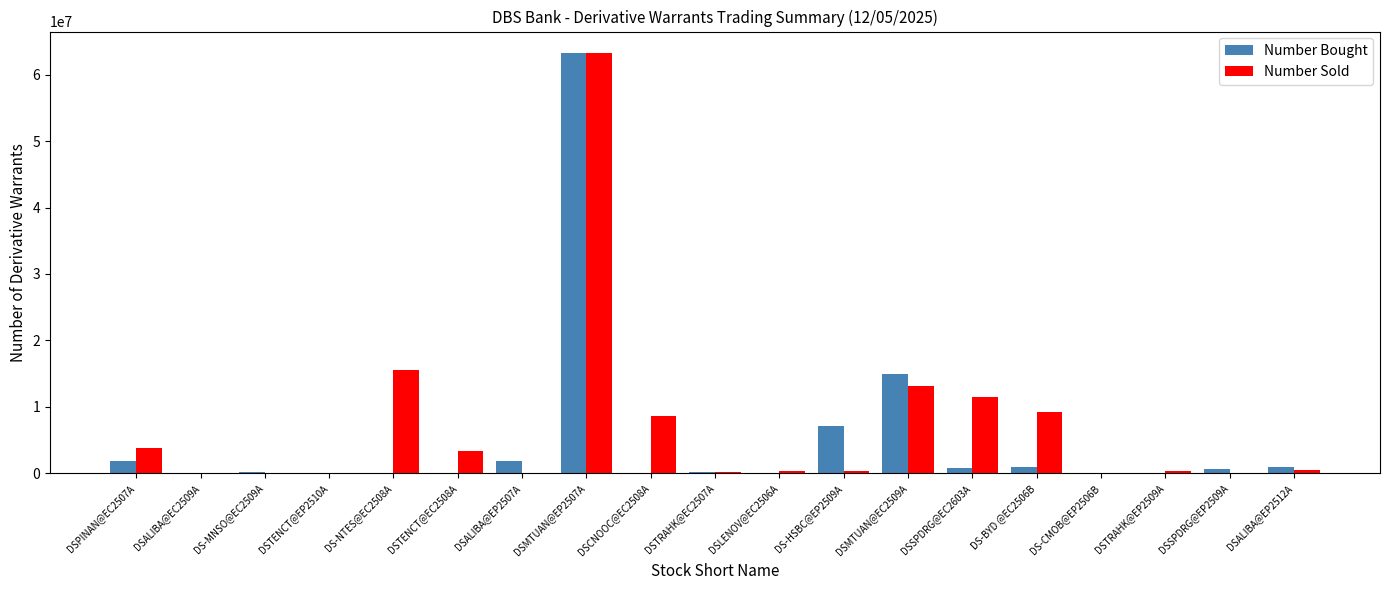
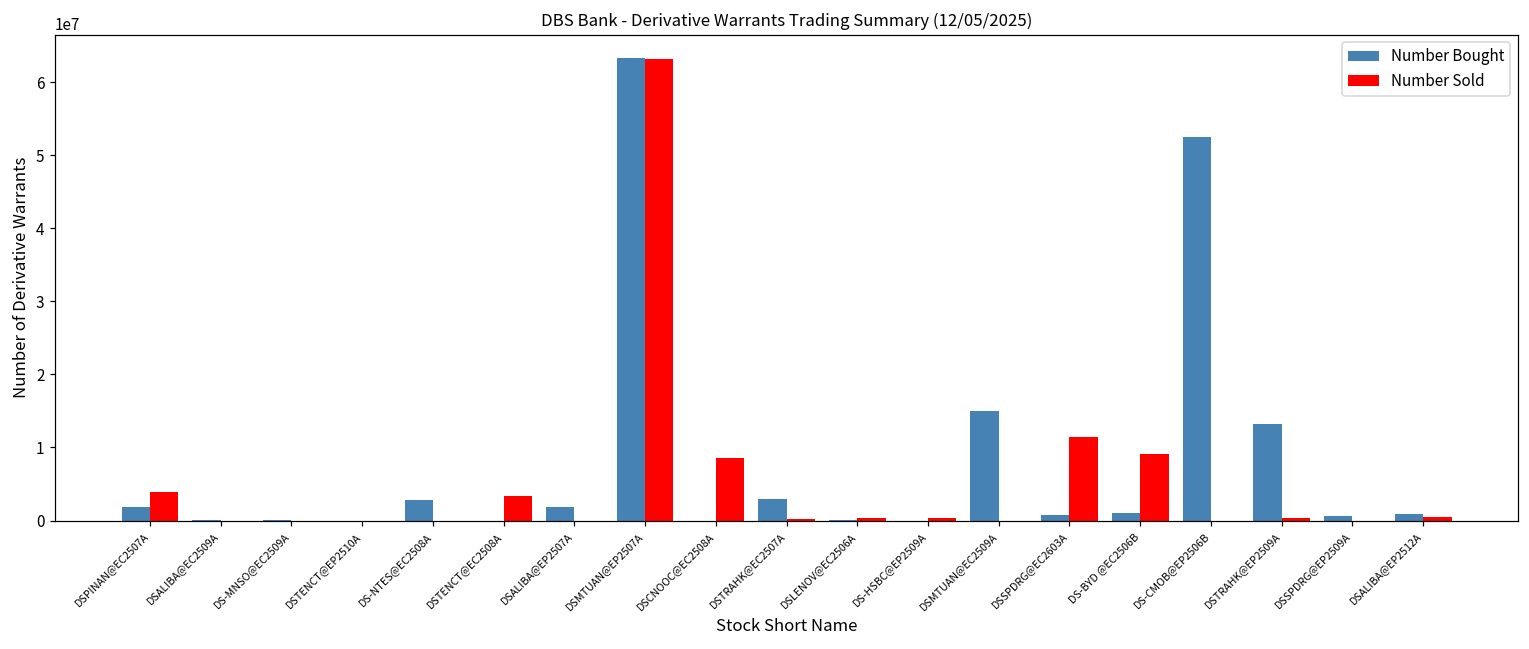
  {
    "Number Bought": {
      "DSPINAN@EC2507A": 2000000,
      "DSTENCT@EP2510A": 0,
-     "DS-NTES@EC2508A": 0,
+     "DS-NTES@EC2508A": 3000000,
      "DSTENCT@EC2508A": 0,
      "DSALIBA@EP2507A": 2000000,
      "DSMTUAN@EP2507A": 63000000,
      "DSCNOOC@EC2508A": 0,
-     "DSTRAHK@EC2507A": 0,
-     "DS-HSBC@EP2509A": 7000000,
+     "DSTRAHK@EC2507A": 3000000,
+     "DS-HSBC@EP2509A": 0,
      "DSMTUAN@EC2509A": 15000000,
      "DSSPDRG@EC2603A": 1000000,
      "DS-BYD @EC2506B": 1000000,
-     "DS-CMOB@EP2506B": 0,
-     "DSTRAHK@EP2509A": 0,
+     "DS-CMOB@EP2506B": 52000000,
+     "DSTRAHK@EP2509A": 13000000,
      "DSSPDRG@EP2509A": 1000000,
      "DSALIBA@EP2512A": 1000000
    },
    "Number Sold": {
      "DSPINAN@EC2507A": 4000000,
      "DSALIBA@EC2509A": 0,
      "DS-MNSO@EC2509A": 0,
      "DSTENCT@EP2510A": 0,
-     "DS-NTES@EC2508A": 16000000,
+     "DS-NTES@EC2508A": 0,
      "DSTENCT@EC2508A": 3000000,
      "DSALIBA@EP2507A": 0,
      "DSMTUAN@EP2507A": 63000000,
      "DSCNOOC@EC2508A": 9000000,
      "DS-HSBC@EP2509A": 0,
-     "DSMTUAN@EC2509A": 13000000,
+     "DSMTUAN@EC2509A": 0,
      "DSSPDRG@EC2603A": 11000000,
      "DS-BYD @EC2506B": 9000000,
      "DS-CMOB@EP2506B": 0,
      "DSSPDRG@EP2509A": 0,
      "DSALIBA@EP2512A": 1000000
    }
  }
